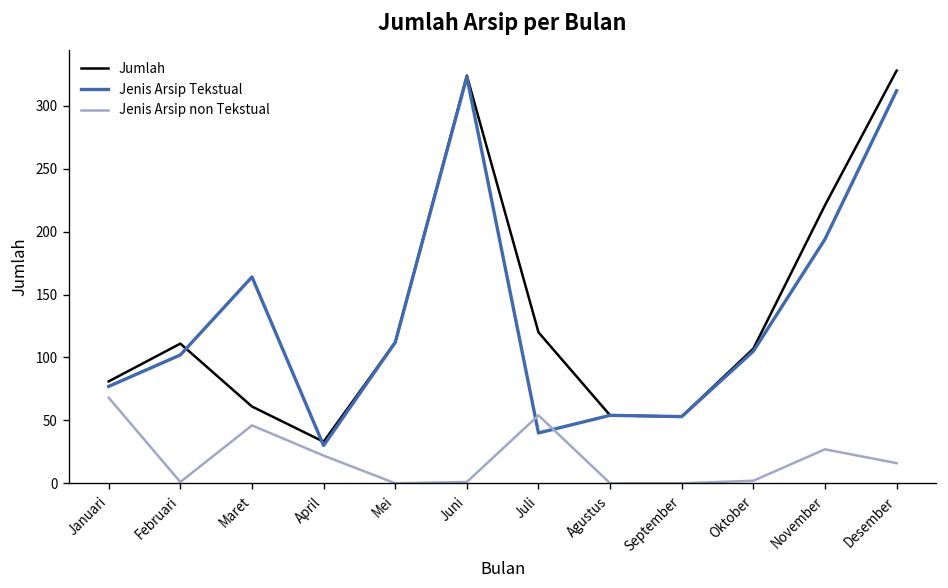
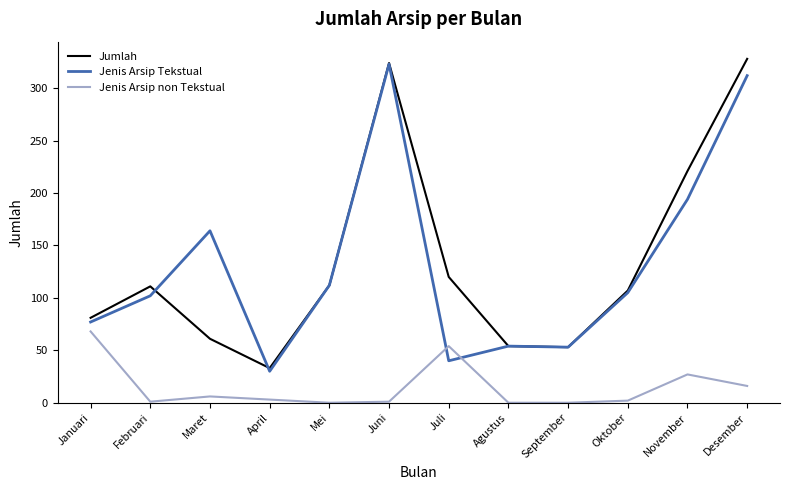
  {
    "Jumlah": {
      "Januari": 81,
      "Februari": 111,
      "Maret": 61,
      "April": 33,
      "Juli": 120,
      "November": 221,
      "Desember": 328
    },
    "Jenis Arsip Tekstual": {
      "Januari": 77,
      "Februari": 102,
      "Maret": 164,
      "April": 30,
      "Juli": 40,
      "November": 194,
      "Desember": 312
    },
    "Jenis Arsip non Tekstual": {
      "Januari": 68,
      "Februari": 1,
-     "Maret": 46,
-     "April": 22,
+     "Maret": 6,
+     "April": 3,
      "Mei": 0,
      "Juni": 1,
      "Juli": 54,
      "Agustus": 0,
      "September": 0,
      "Oktober": 2,
      "November": 27,
      "Desember": 16
    }
  }
